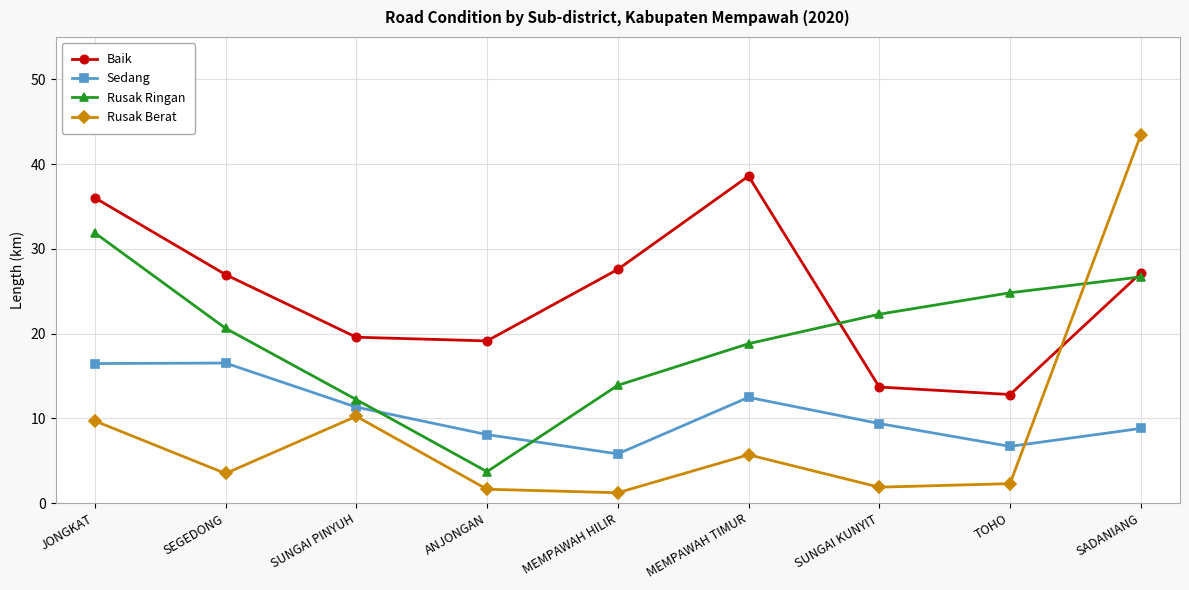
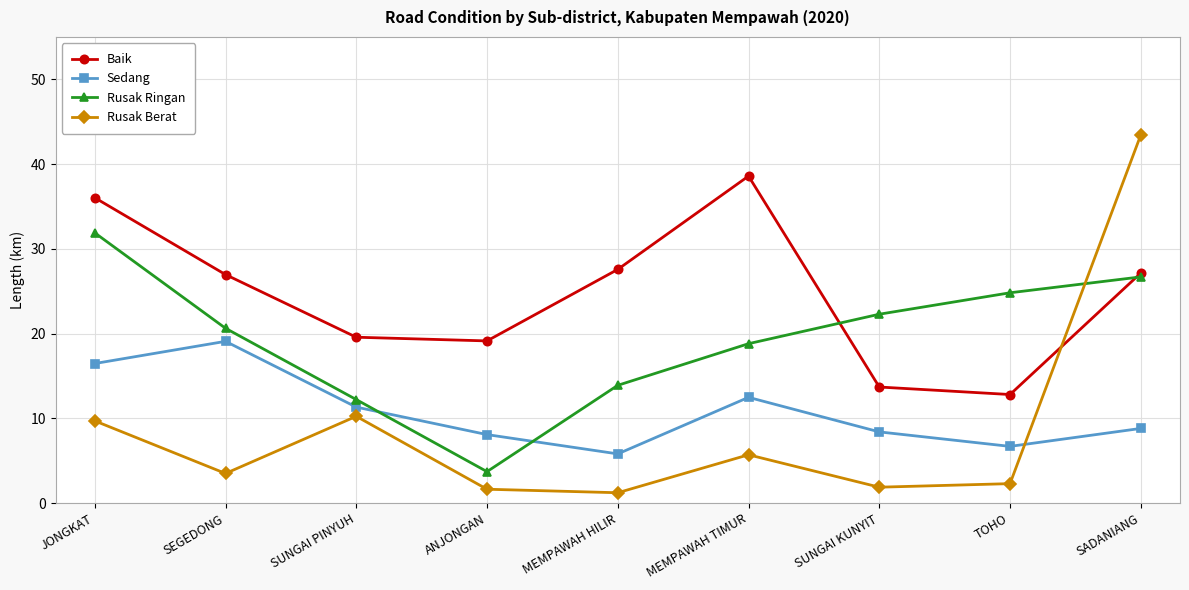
  {
    "Baik": {
      "JONGKAT": 36,
      "SEGEDONG": 27,
      "SUNGAI PINYUH": 20,
      "ANJONGAN": 19,
      "MEMPAWAH HILIR": 28,
      "MEMPAWAH TIMUR": 39,
      "SUNGAI KUNYIT": 14,
      "TOHO": 13,
      "SADANIANG": 27
    },
    "Sedang": {
      "JONGKAT": 16,
-     "SEGEDONG": 17,
+     "SEGEDONG": 19,
      "SUNGAI PINYUH": 11,
      "ANJONGAN": 8,
      "MEMPAWAH HILIR": 6,
      "MEMPAWAH TIMUR": 12,
-     "SUNGAI KUNYIT": 9,
+     "SUNGAI KUNYIT": 8,
      "TOHO": 7,
      "SADANIANG": 9
    },
    "Rusak Ringan": {
      "JONGKAT": 32,
      "SEGEDONG": 21,
      "SUNGAI PINYUH": 12,
      "ANJONGAN": 4,
      "MEMPAWAH HILIR": 14,
      "MEMPAWAH TIMUR": 19,
      "SUNGAI KUNYIT": 22,
      "TOHO": 25,
      "SADANIANG": 27
    },
    "Rusak Berat": {
      "JONGKAT": 10,
      "SEGEDONG": 3,
      "SUNGAI PINYUH": 10,
      "ANJONGAN": 2,
      "MEMPAWAH HILIR": 1,
      "MEMPAWAH TIMUR": 6,
      "SUNGAI KUNYIT": 2,
      "TOHO": 2,
      "SADANIANG": 43
    }
  }
